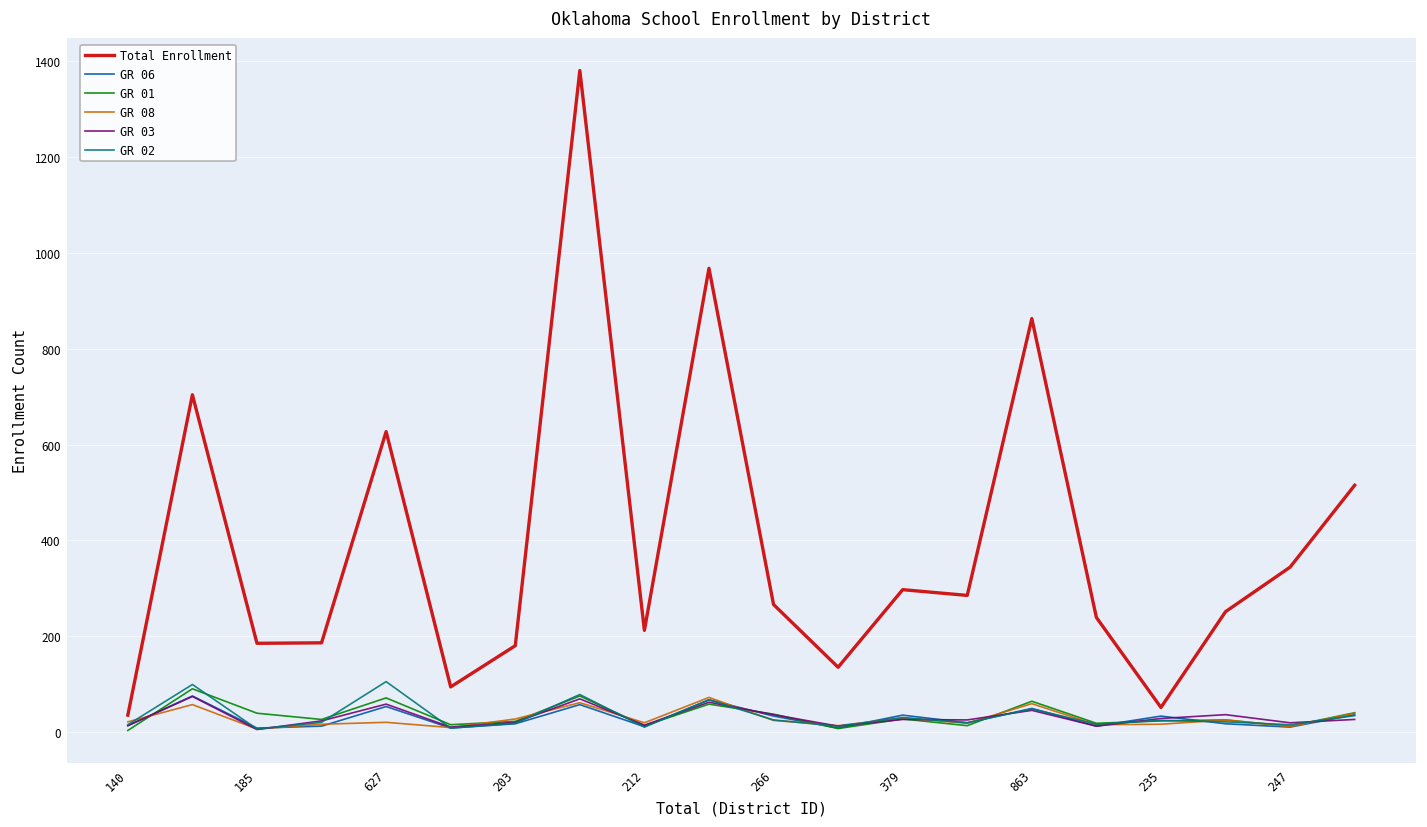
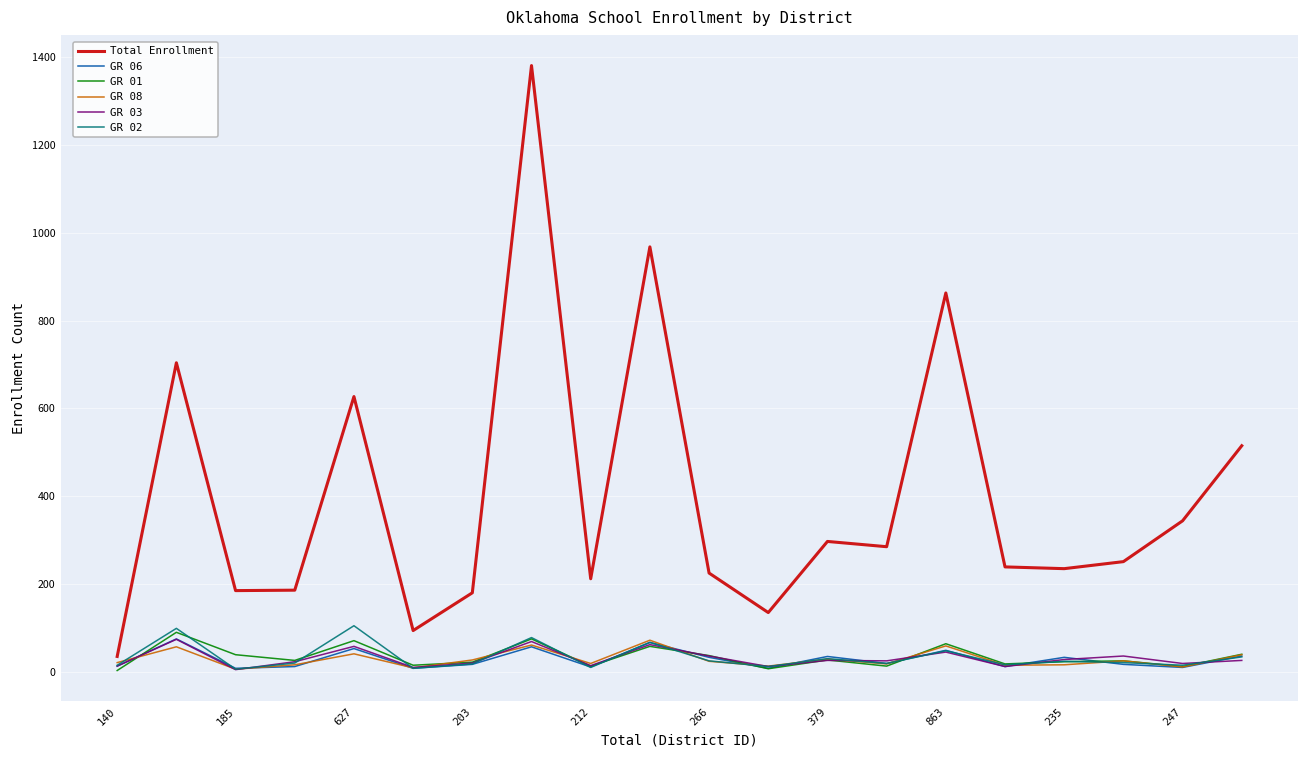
  {
    "Total Enrollment": {
      "140": 40,
      "185": 190,
      "627": 630,
      "203": 180,
      "212": 210,
-     "266": 270,
+     "266": 230,
      "379": 300,
      "863": 860,
-     "235": 50,
+     "235": 240,
      "247": 340
    },
    "GR 01": {
      "140": 0,
      "185": 40,
      "627": 70
    },
    "GR 08": {
-     "627": 20,
+     "627": 40,
      "235": 20
    },
    "GR 02": {
      "627": 110
    }
  }
